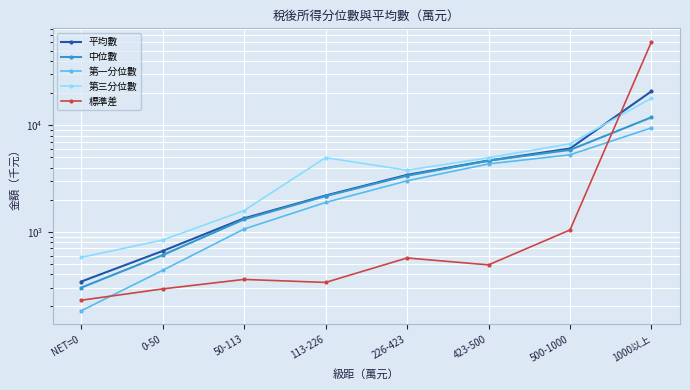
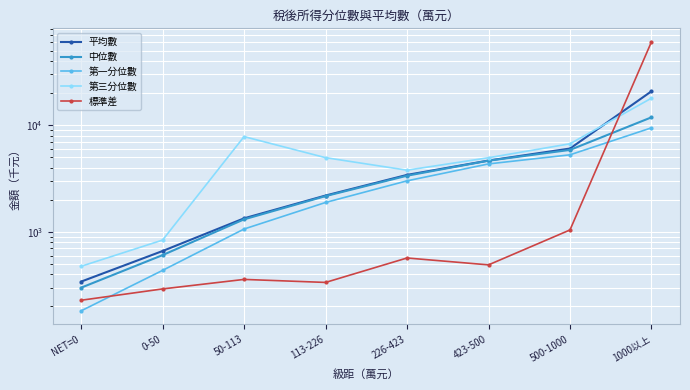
  {
    "平均數": {
      "NET=0": 340,
      "0-50": 700,
      "1000以上": 21000
    },
    "第三分位數": {
-     "NET=0": 600,
+     "NET=0": 500,
      "0-50": 800,
-     "50-113": 1600,
+     "50-113": 8000,
      "113-226": 5000,
      "226-423": 3800,
      "423-500": 5000,
      "500-1000": 7000,
      "1000以上": 18000
    },
    "標準差": {
      "NET=0": 230,
      "0-50": 290,
      "50-113": 360,
      "113-226": 340,
      "226-423": 600,
      "423-500": 500,
      "500-1000": 1000,
      "1000以上": 60000
    }
  }
